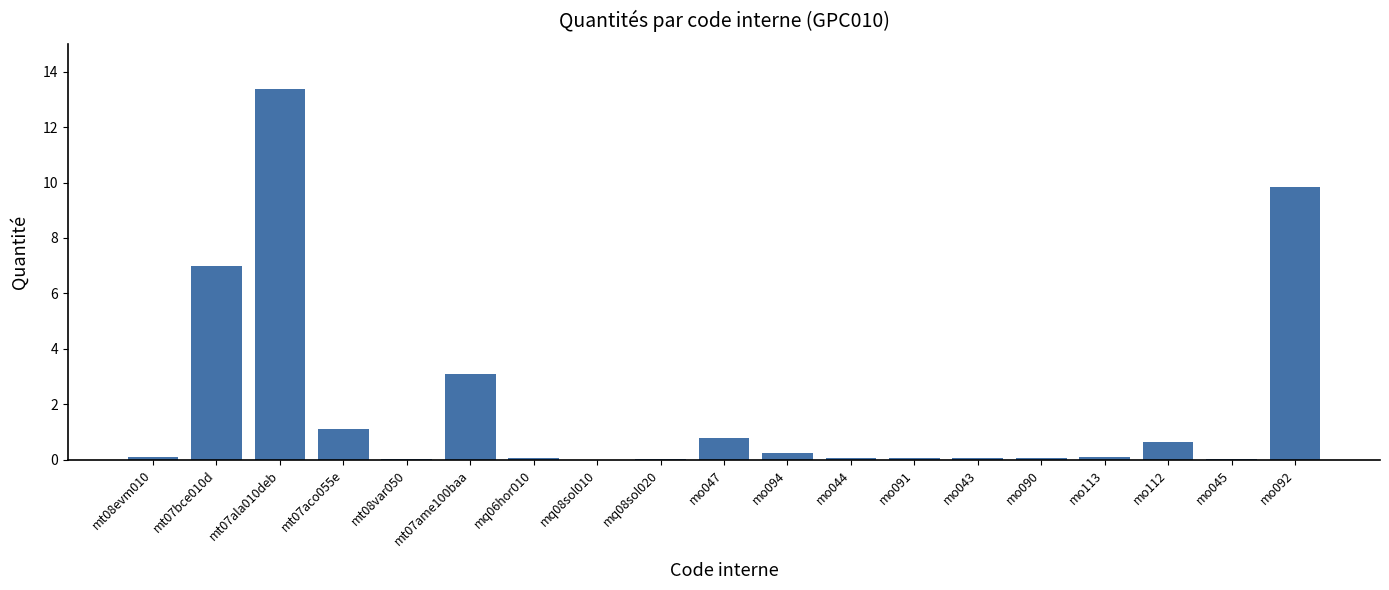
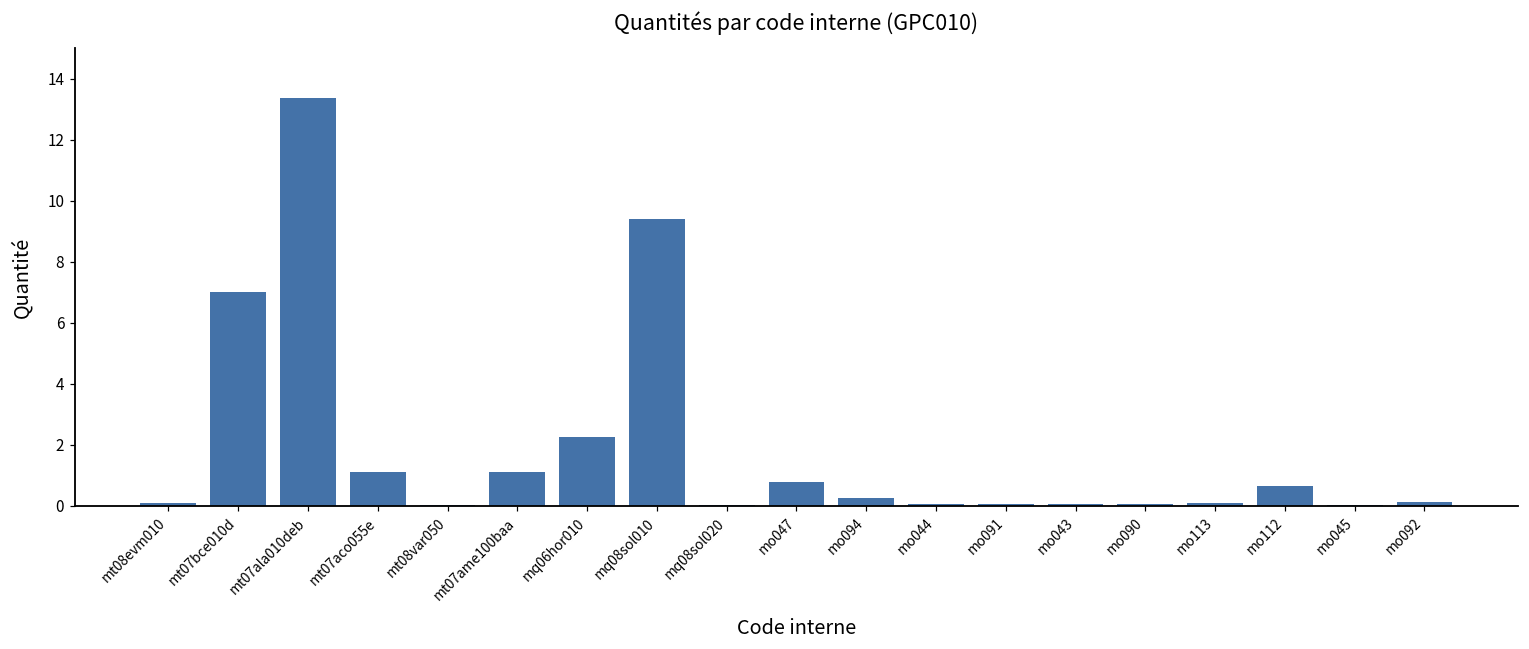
  {
    "mt08evm010": 0.1,
    "mt07bce010d": 7.0,
    "mt07ala010deb": 13.4,
    "mt07aco055e": 1.1,
-   "mt07ame100baa": 3.1,
-   "mq06hor010": 0.0,
-   "mq08sol010": 0.0,
+   "mt07ame100baa": 1.1,
+   "mq06hor010": 2.2,
+   "mq08sol010": 9.4,
    "mo047": 0.8,
    "mo094": 0.2,
    "mo113": 0.1,
    "mo112": 0.6,
-   "mo092": 9.8
+   "mo092": 0.1
  }
